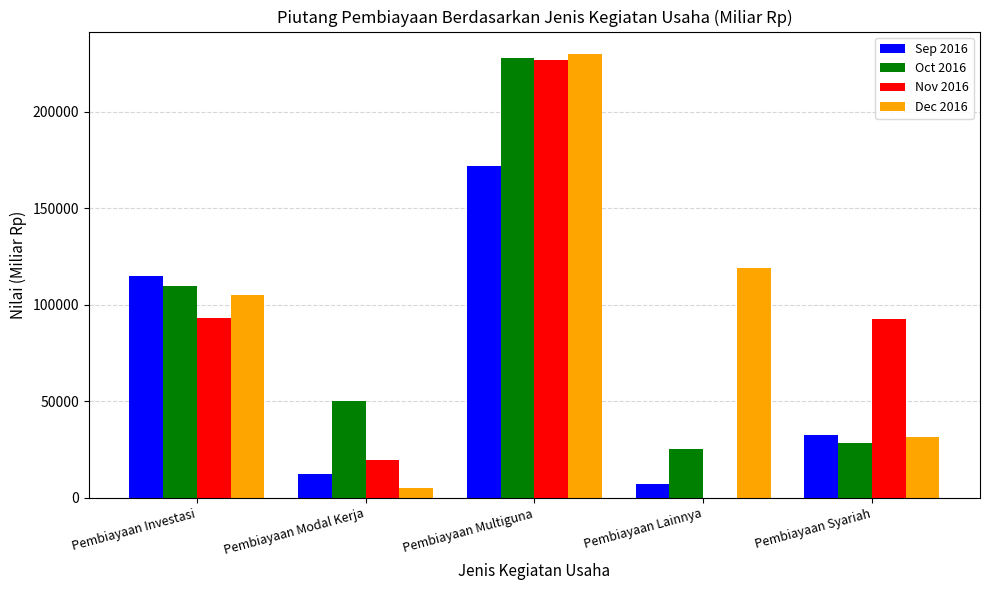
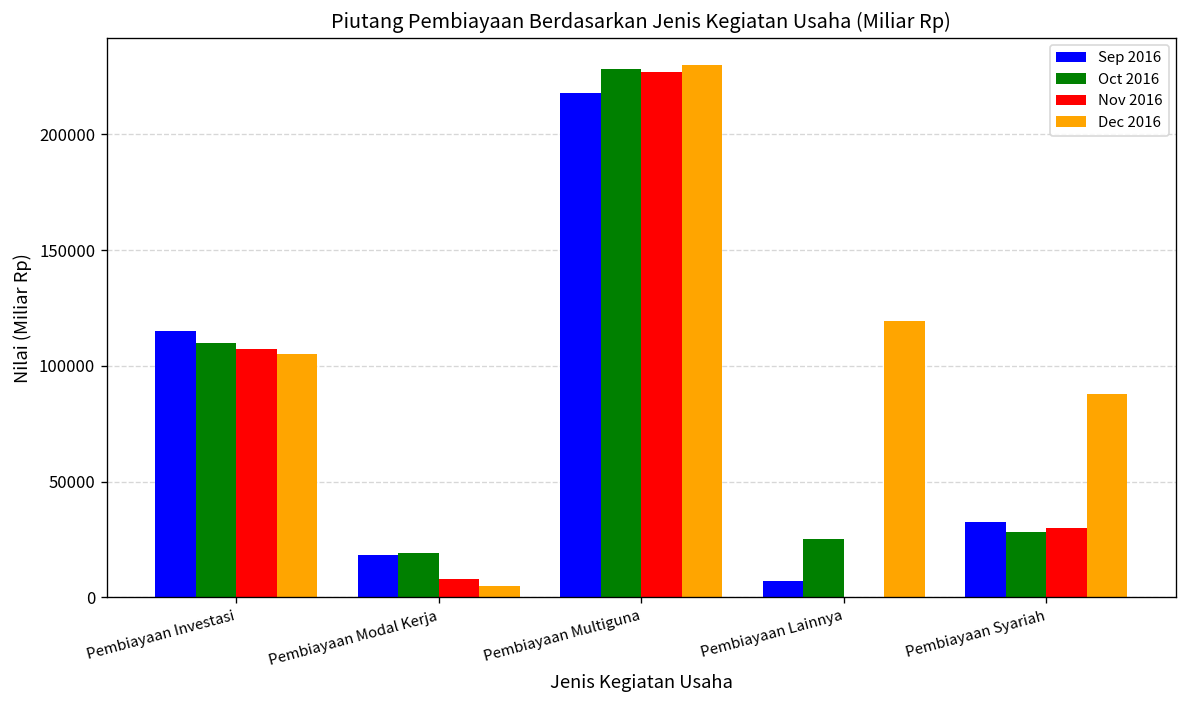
  {
    "Sep 2016": {
      "Pembiayaan Investasi": 115000,
-     "Pembiayaan Modal Kerja": 12000,
-     "Pembiayaan Multiguna": 172000,
+     "Pembiayaan Modal Kerja": 18000,
+     "Pembiayaan Multiguna": 218000,
      "Pembiayaan Lainnya": 7000,
      "Pembiayaan Syariah": 33000
    },
    "Oct 2016": {
      "Pembiayaan Investasi": 110000,
-     "Pembiayaan Modal Kerja": 50000,
+     "Pembiayaan Modal Kerja": 19000,
      "Pembiayaan Multiguna": 228000,
      "Pembiayaan Lainnya": 25000,
      "Pembiayaan Syariah": 28000
    },
    "Nov 2016": {
-     "Pembiayaan Investasi": 93000,
-     "Pembiayaan Modal Kerja": 19000,
+     "Pembiayaan Investasi": 107000,
+     "Pembiayaan Modal Kerja": 8000,
      "Pembiayaan Multiguna": 227000,
-     "Pembiayaan Syariah": 93000
+     "Pembiayaan Syariah": 30000
    },
    "Dec 2016": {
      "Pembiayaan Investasi": 105000,
      "Pembiayaan Modal Kerja": 5000,
      "Pembiayaan Multiguna": 230000,
      "Pembiayaan Lainnya": 119000,
-     "Pembiayaan Syariah": 31000
+     "Pembiayaan Syariah": 88000
    }
  }
